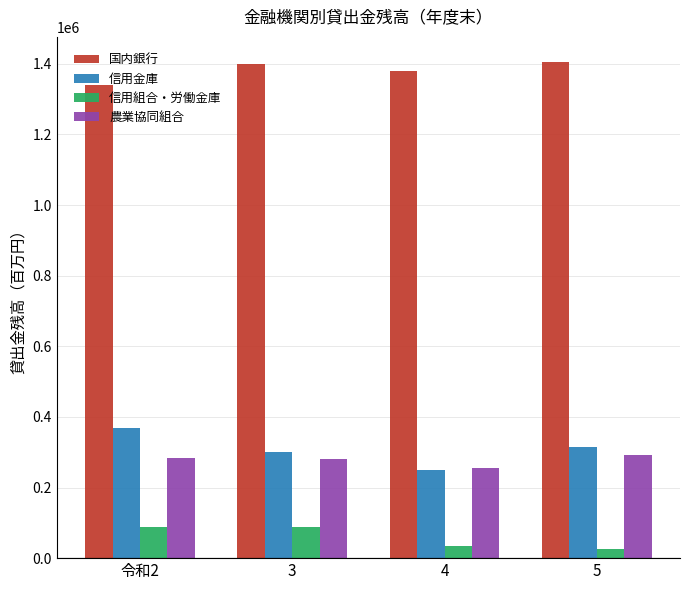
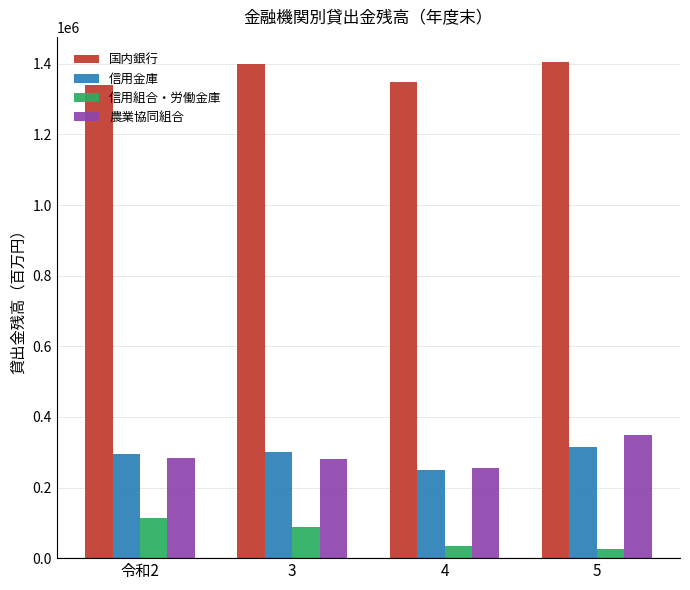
  {
    "国内銀行": {
      "令和2": 1340000,
      "3": 1400000,
-     "4": 1380000,
+     "4": 1350000,
      "5": 1410000
    },
    "信用金庫": {
-     "令和2": 370000,
+     "令和2": 290000,
      "3": 300000,
      "4": 250000,
      "5": 320000
    },
    "信用組合・労働金庫": {
-     "令和2": 90000,
+     "令和2": 110000,
      "3": 90000,
      "4": 40000,
      "5": 30000
    },
    "農業協同組合": {
      "令和2": 280000,
      "3": 280000,
      "4": 260000,
-     "5": 290000
+     "5": 350000
    }
  }
